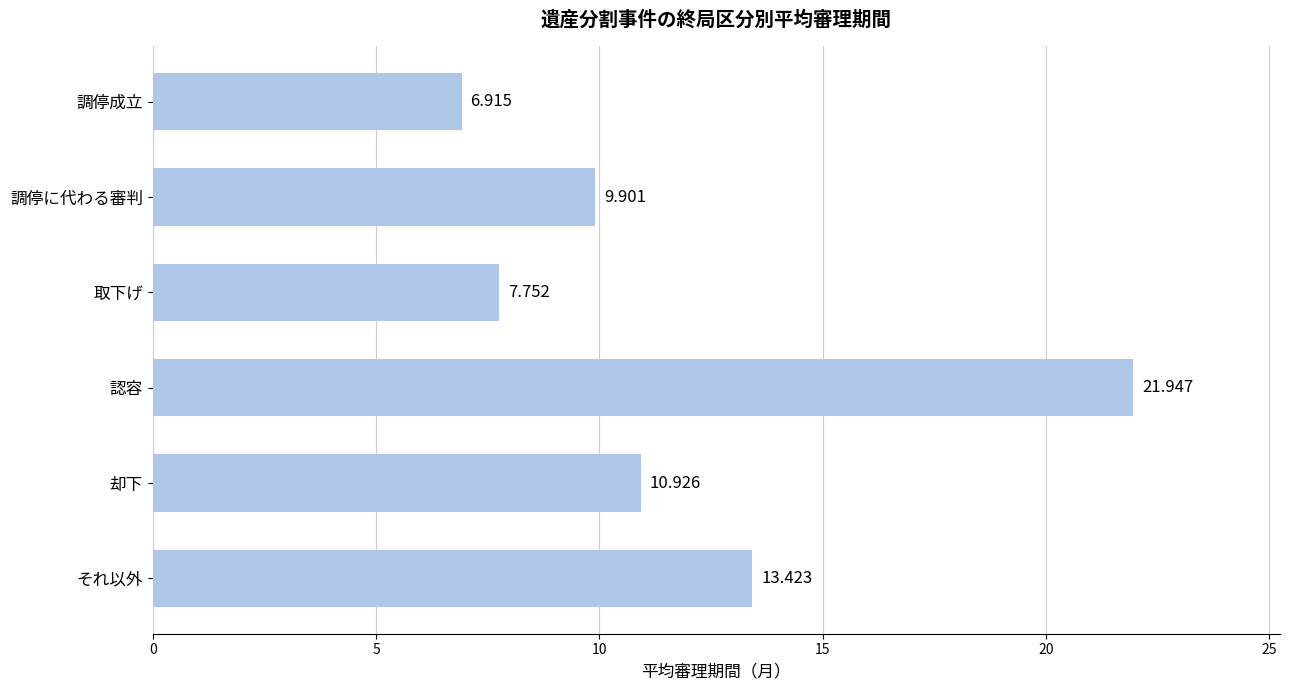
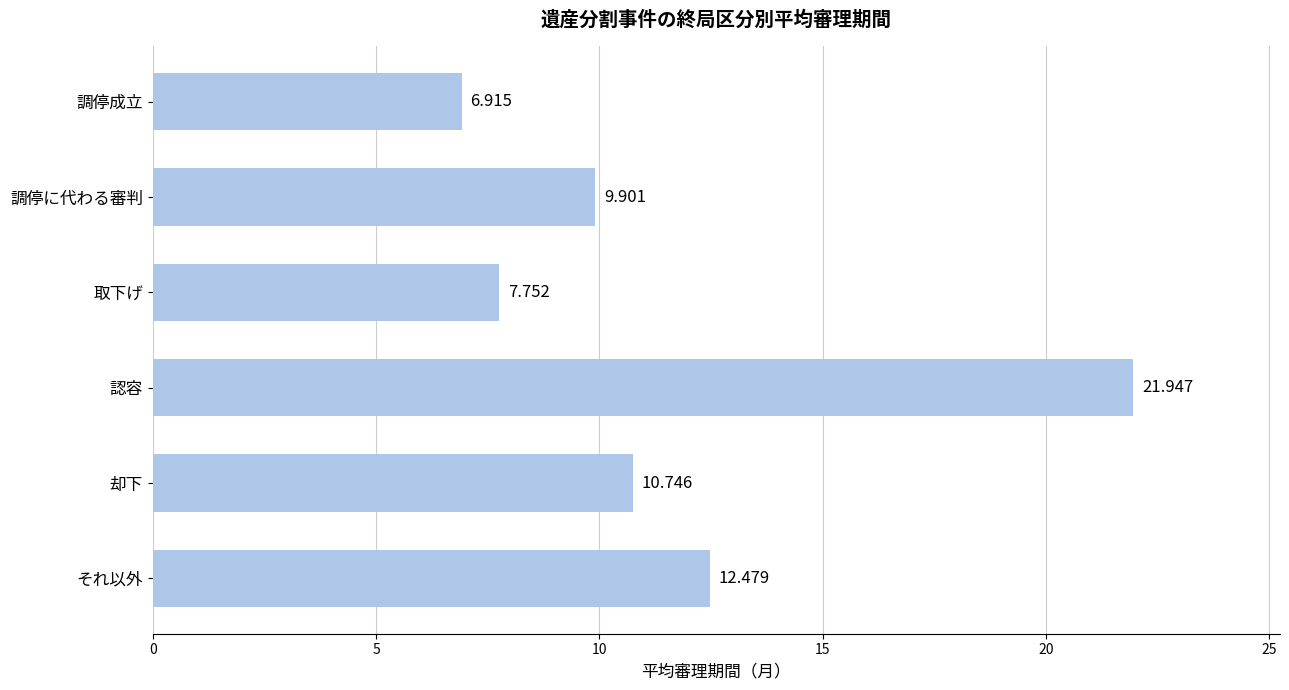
  {
    "調停成立": 6.915,
    "調停に代わる審判": 9.901,
    "取下げ": 7.752,
    "認容": 21.947,
-   "却下": 10.926,
-   "それ以外": 13.423
+   "却下": 10.746,
+   "それ以外": 12.479
  }
